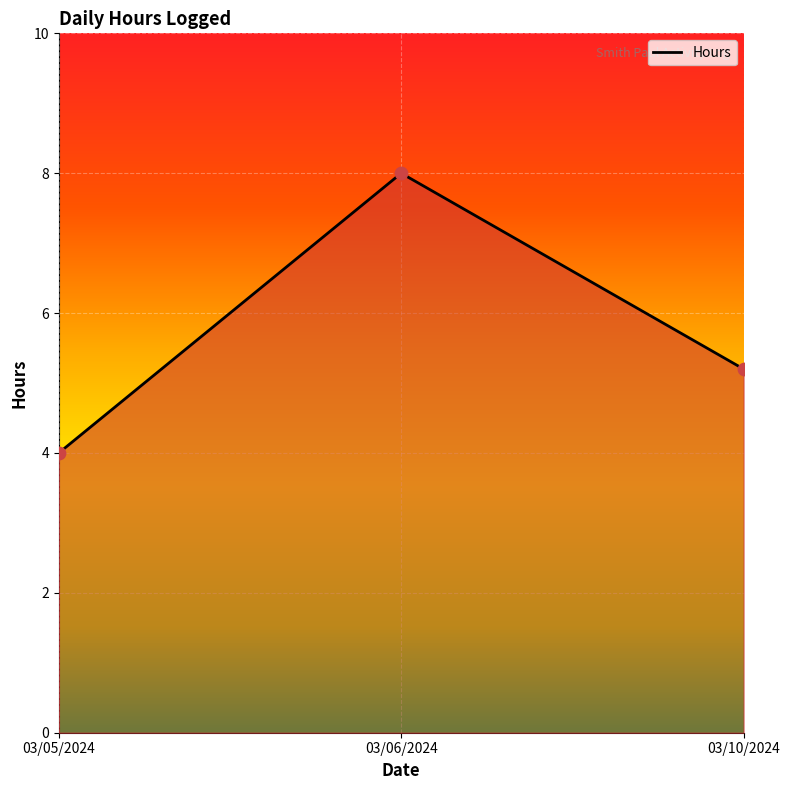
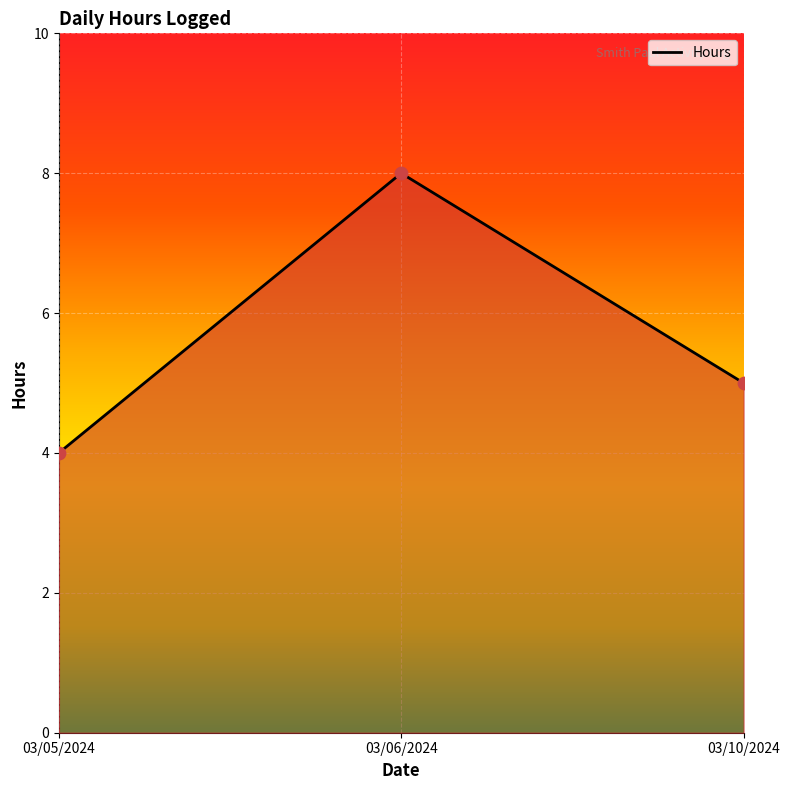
  {
    "03/05/2024": 4.0,
    "03/06/2024": 8.0,
-   "03/10/2024": 5.2
+   "03/10/2024": 5.0
  }
